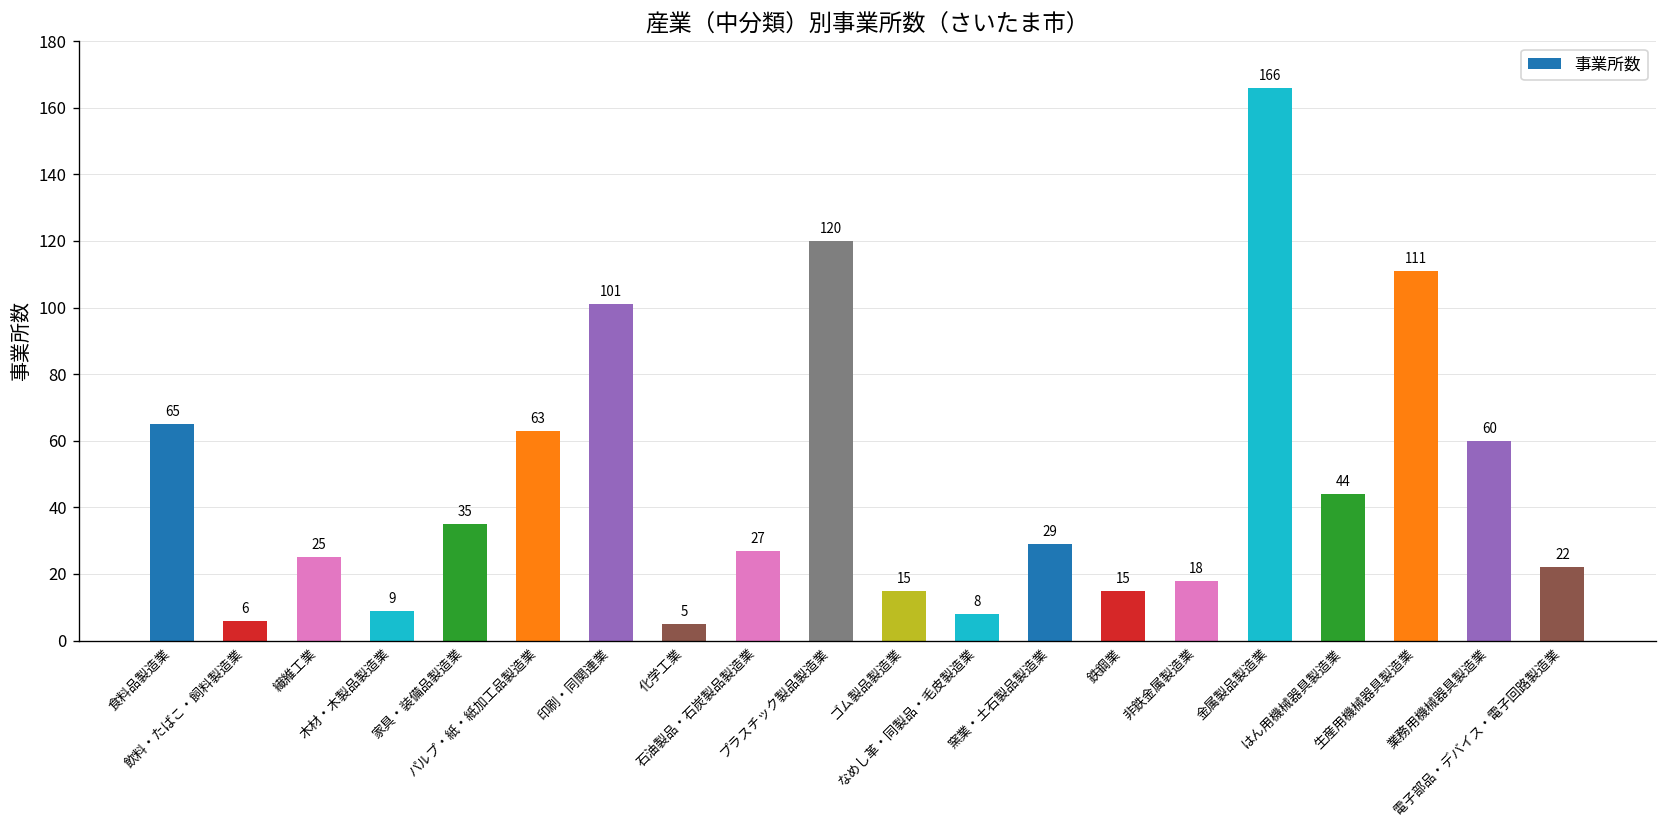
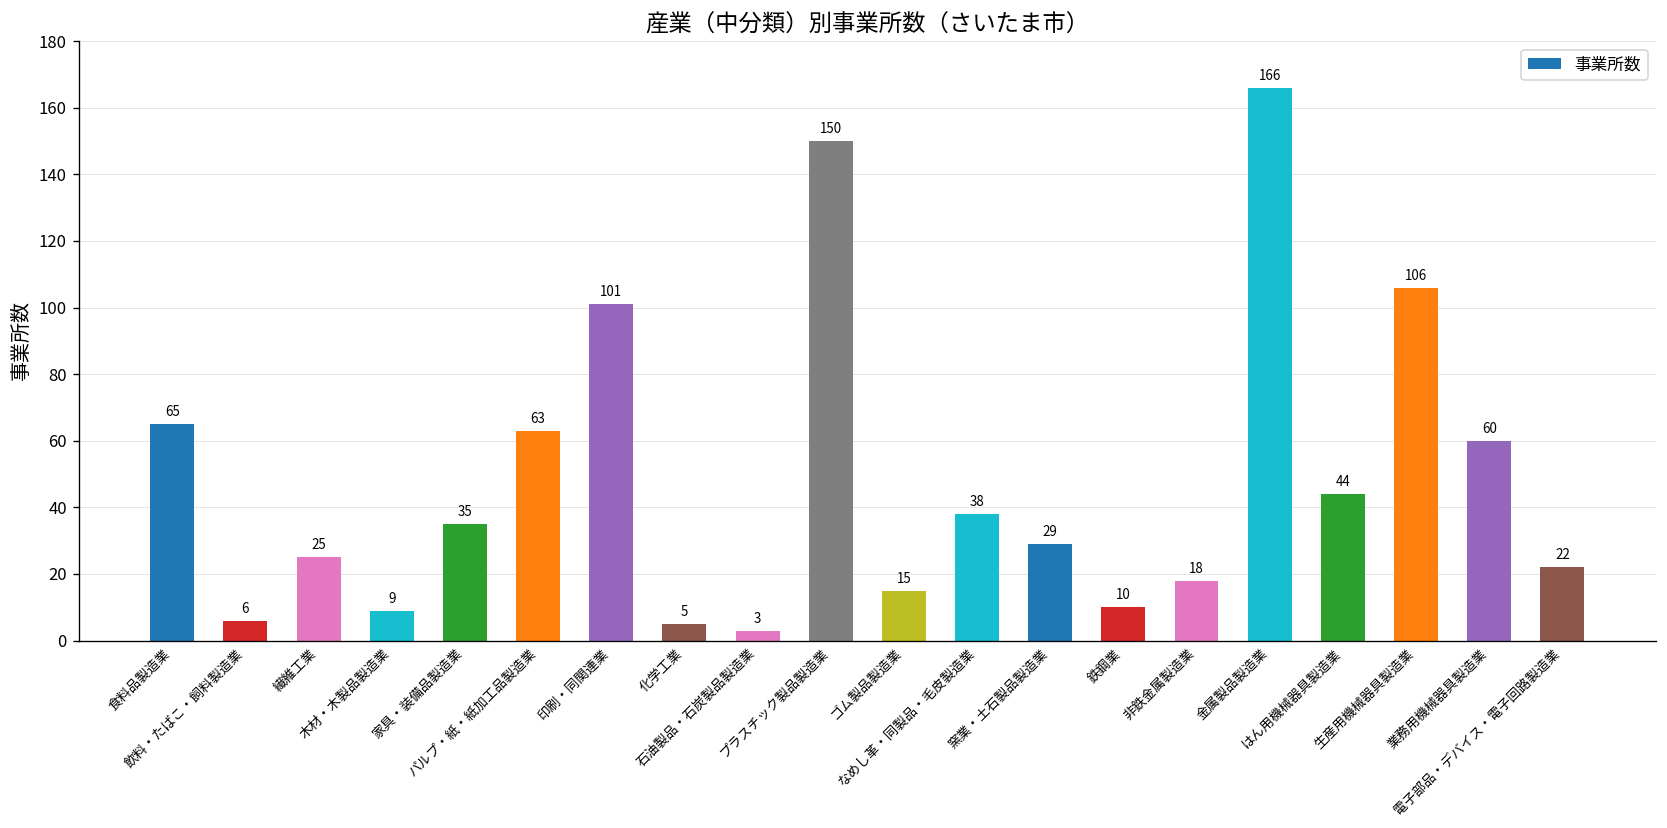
  {
    "食料品製造業": 65,
    "飲料・たばこ・飼料製造業": 6,
    "繊維工業": 25,
    "木材・木製品製造業": 9,
    "家具・装備品製造業": 35,
    "パルプ・紙・紙加工品製造業": 63,
    "印刷・同関連業": 101,
    "化学工業": 5,
-   "石油製品・石炭製品製造業": 27,
-   "プラスチック製品製造業": 120,
+   "石油製品・石炭製品製造業": 3,
+   "プラスチック製品製造業": 150,
    "ゴム製品製造業": 15,
-   "なめし革・同製品・毛皮製造業": 8,
+   "なめし革・同製品・毛皮製造業": 38,
    "窯業・土石製品製造業": 29,
-   "鉄鋼業": 15,
+   "鉄鋼業": 10,
    "非鉄金属製造業": 18,
    "金属製品製造業": 166,
    "はん用機械器具製造業": 44,
-   "生産用機械器具製造業": 111,
+   "生産用機械器具製造業": 106,
    "業務用機械器具製造業": 60,
    "電子部品・デバイス・電子回路製造業": 22
  }
